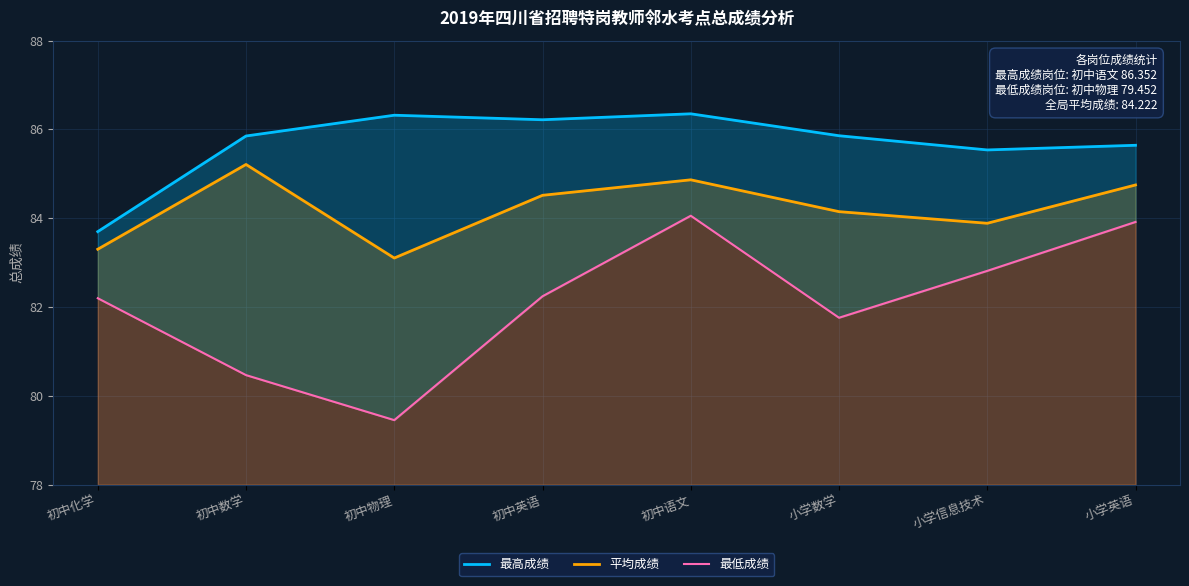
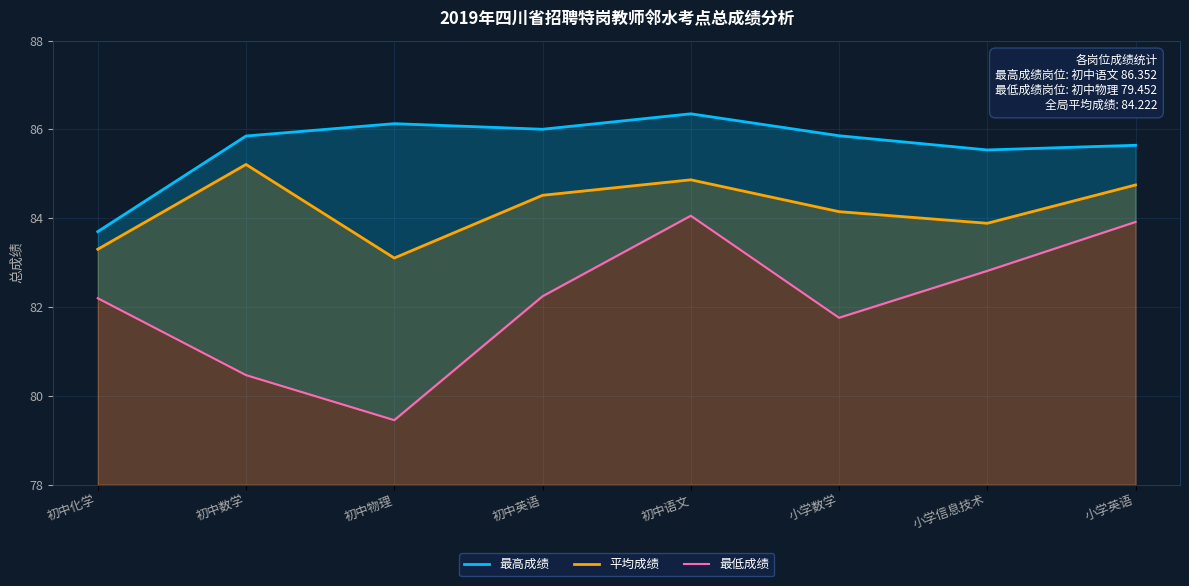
  {
    "最高成绩": {
      "初中化学": 83.7,
      "初中数学": 85.9,
-     "初中物理": 86.3,
-     "初中英语": 86.2,
+     "初中物理": 86.1,
+     "初中英语": 86.0,
      "初中语文": 86.4,
      "小学数学": 85.9,
      "小学信息技术": 85.5,
      "小学英语": 85.6
    },
    "平均成绩": {
      "初中化学": 83.3,
      "初中数学": 85.2,
      "初中物理": 83.1,
      "初中英语": 84.5,
      "初中语文": 84.9,
      "小学数学": 84.1,
      "小学信息技术": 83.9,
      "小学英语": 84.7
    },
    "最低成绩": {
      "初中化学": 82.2,
      "初中数学": 80.5,
      "初中物理": 79.5,
      "初中英语": 82.2,
      "初中语文": 84.1,
      "小学数学": 81.8,
      "小学信息技术": 82.8,
      "小学英语": 83.9
    }
  }
